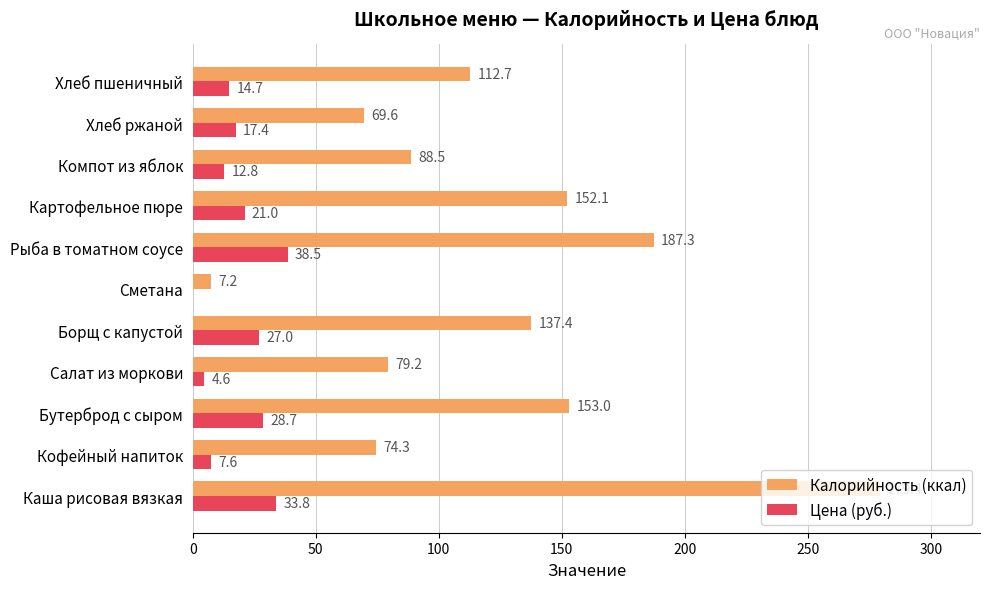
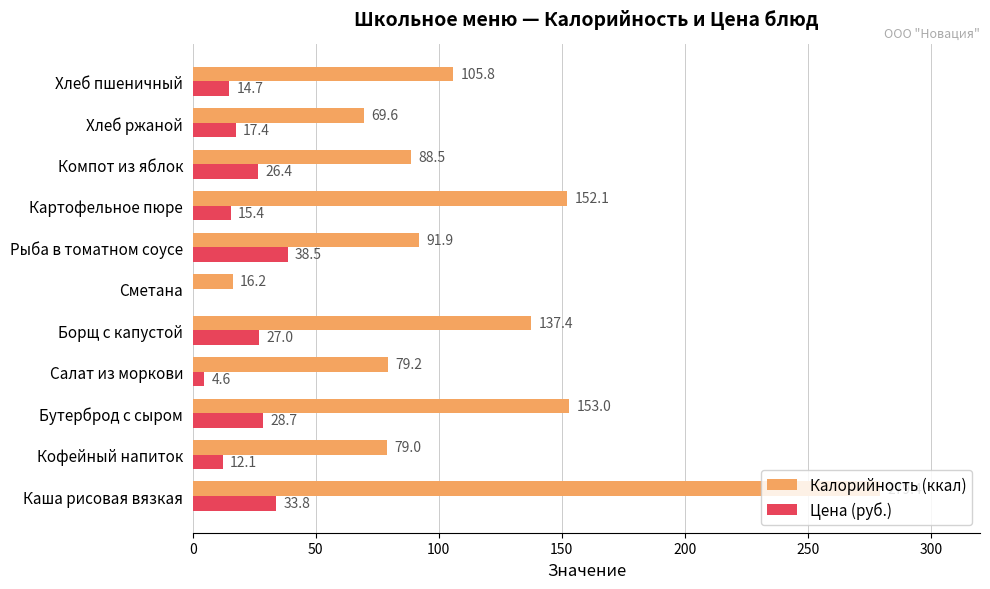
  {
    "Калорийность (ккал)": {
-     "Хлеб пшеничный": 112.7,
+     "Хлеб пшеничный": 105.8,
      "Хлеб ржаной": 69.6,
      "Компот из яблок": 88.5,
      "Картофельное пюре": 152.1,
-     "Рыба в томатном соусе": 187.3,
-     "Сметана": 7.2,
+     "Рыба в томатном соусе": 91.9,
+     "Сметана": 16.2,
      "Борщ с капустой": 137.4,
      "Салат из моркови": 79.2,
      "Бутерброд с сыром": 153.0,
-     "Кофейный напиток": 74.3
+     "Кофейный напиток": 79.0
    },
    "Цена (руб.)": {
      "Хлеб пшеничный": 14.7,
      "Хлеб ржаной": 17.4,
-     "Компот из яблок": 12.8,
-     "Картофельное пюре": 21.0,
+     "Компот из яблок": 26.4,
+     "Картофельное пюре": 15.4,
      "Рыба в томатном соусе": 38.5,
      "Борщ с капустой": 27.0,
      "Салат из моркови": 4.6,
      "Бутерброд с сыром": 28.7,
-     "Кофейный напиток": 7.6,
+     "Кофейный напиток": 12.1,
      "Каша рисовая вязкая": 33.8
    }
  }
